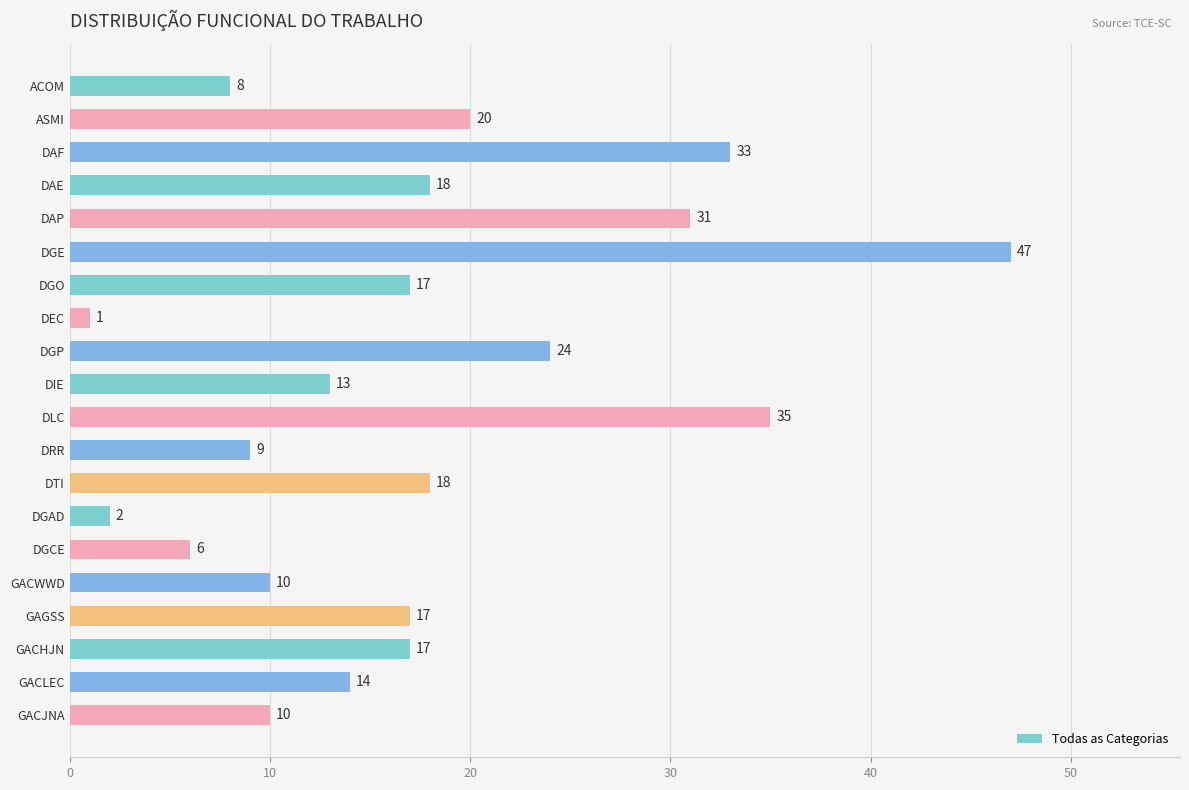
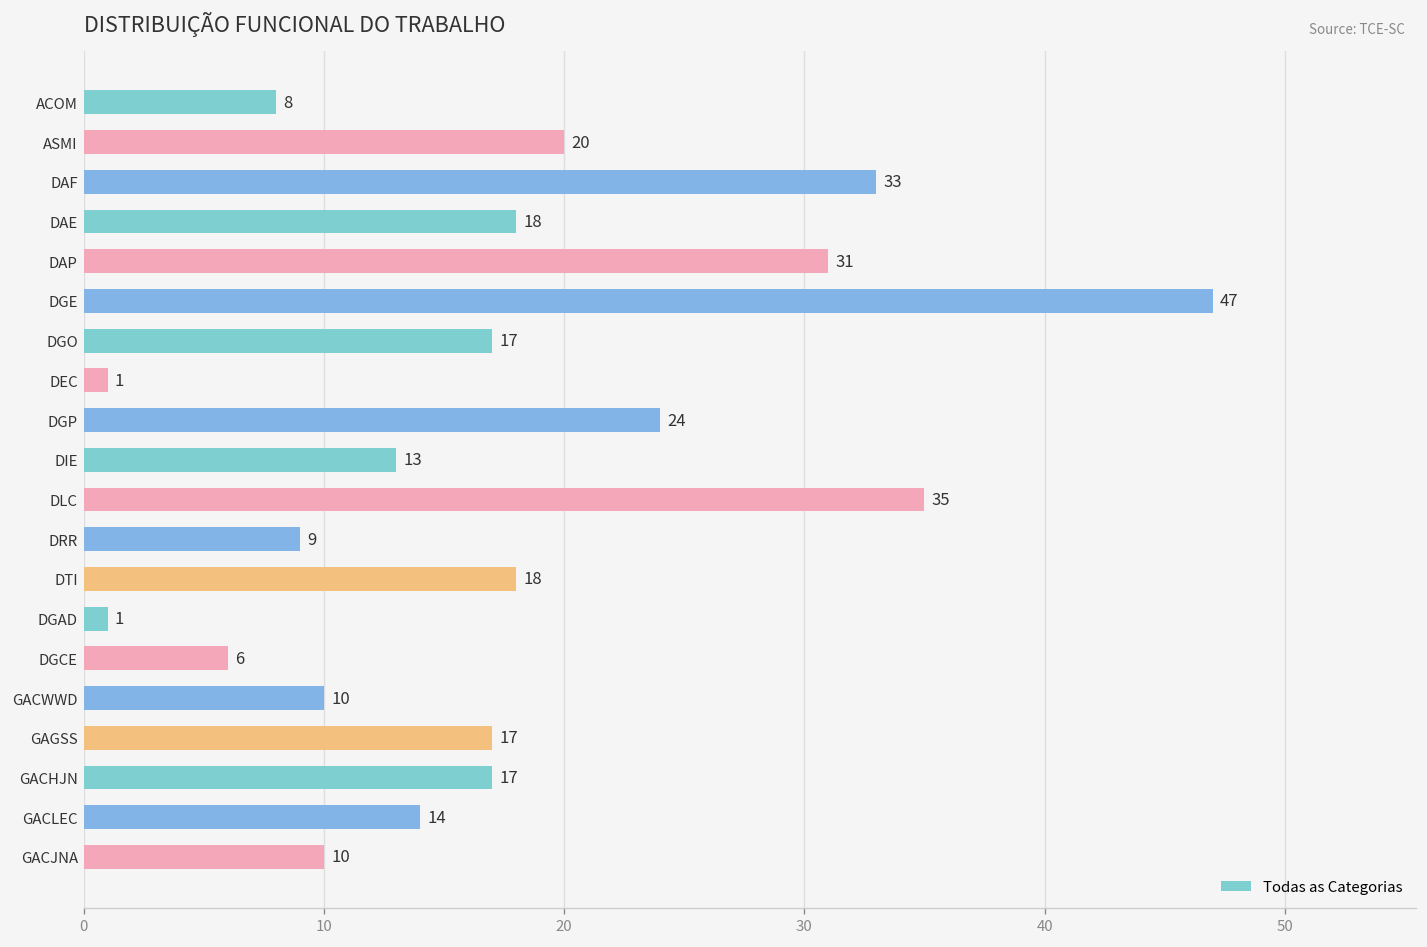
  {
    "ACOM": 8,
    "ASMI": 20,
    "DAF": 33,
    "DAE": 18,
    "DAP": 31,
    "DGE": 47,
    "DGO": 17,
    "DEC": 1,
    "DGP": 24,
    "DIE": 13,
    "DLC": 35,
    "DRR": 9,
    "DTI": 18,
-   "DGAD": 2,
+   "DGAD": 1,
    "DGCE": 6,
    "GACWWD": 10,
    "GAGSS": 17,
    "GACHJN": 17,
    "GACLEC": 14,
    "GACJNA": 10
  }
